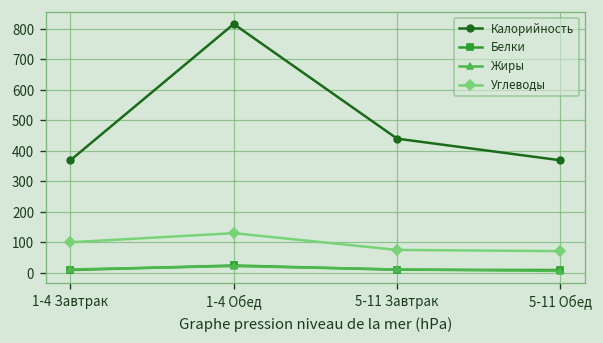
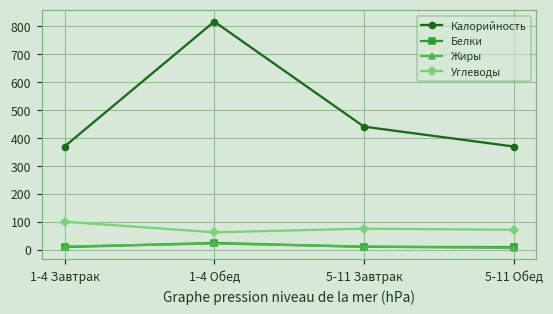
  {
    "Углеводы": {
      "1-4 Завтрак": 100,
-     "1-4 Обед": 130,
+     "1-4 Обед": 60,
      "5-11 Завтрак": 80,
      "5-11 Обед": 70
    }
  }
